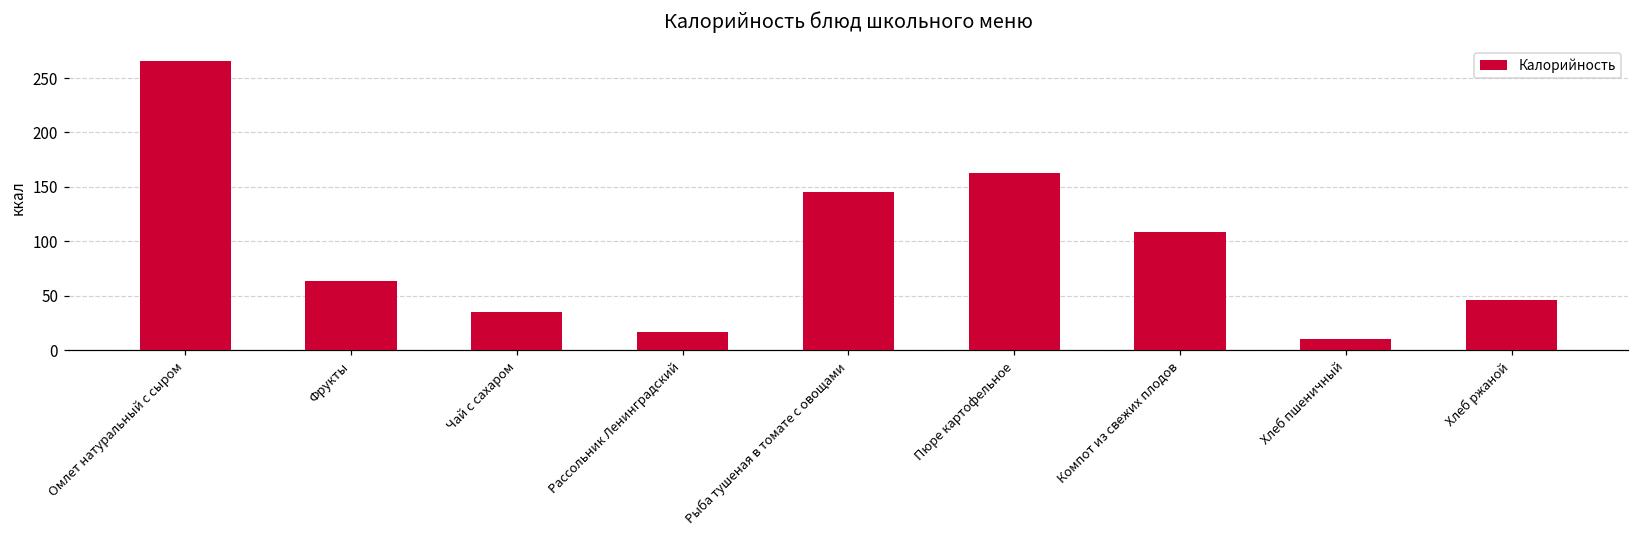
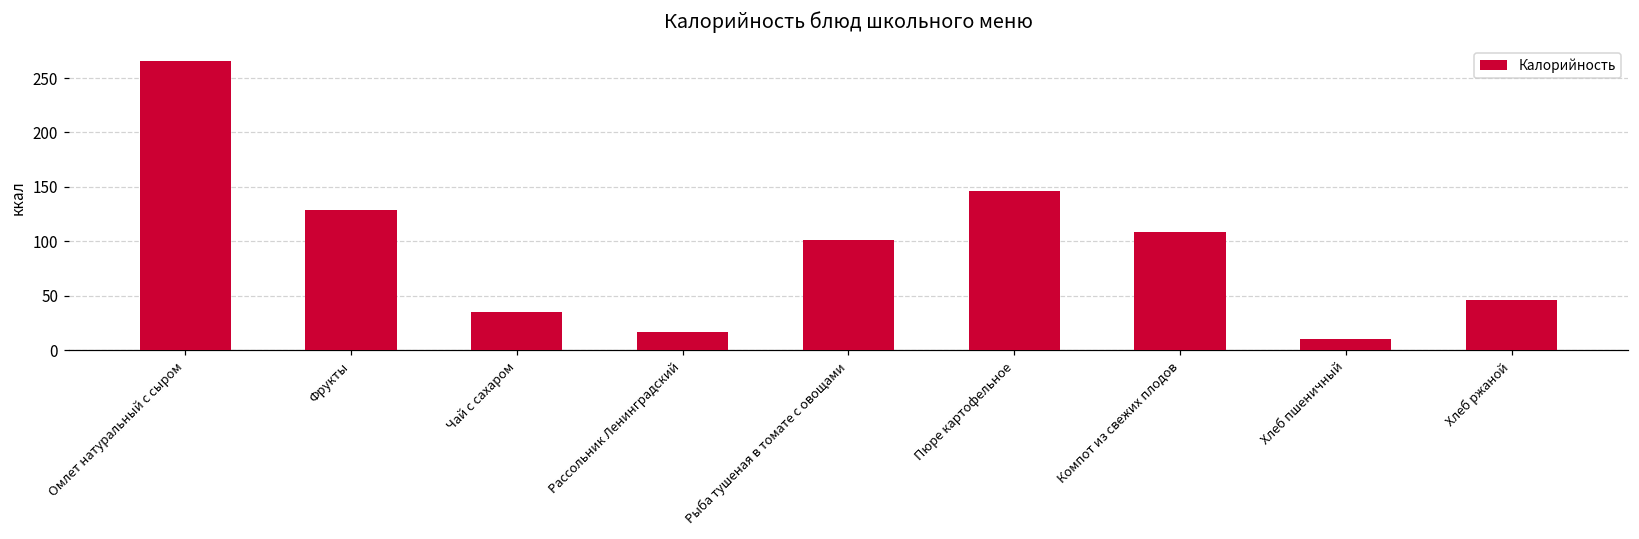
  {
    "Омлет натуральный с сыром": 270,
-   "Фрукты": 60,
+   "Фрукты": 130,
    "Чай с сахаром": 40,
    "Рассольник Ленинградский": 20,
-   "Рыба тушеная в томате с овощами": 150,
-   "Пюре картофельное": 160,
+   "Рыба тушеная в томате с овощами": 100,
+   "Пюре картофельное": 150,
    "Компот из свежих плодов": 110,
    "Хлеб пшеничный": 10,
    "Хлеб ржаной": 50
  }
